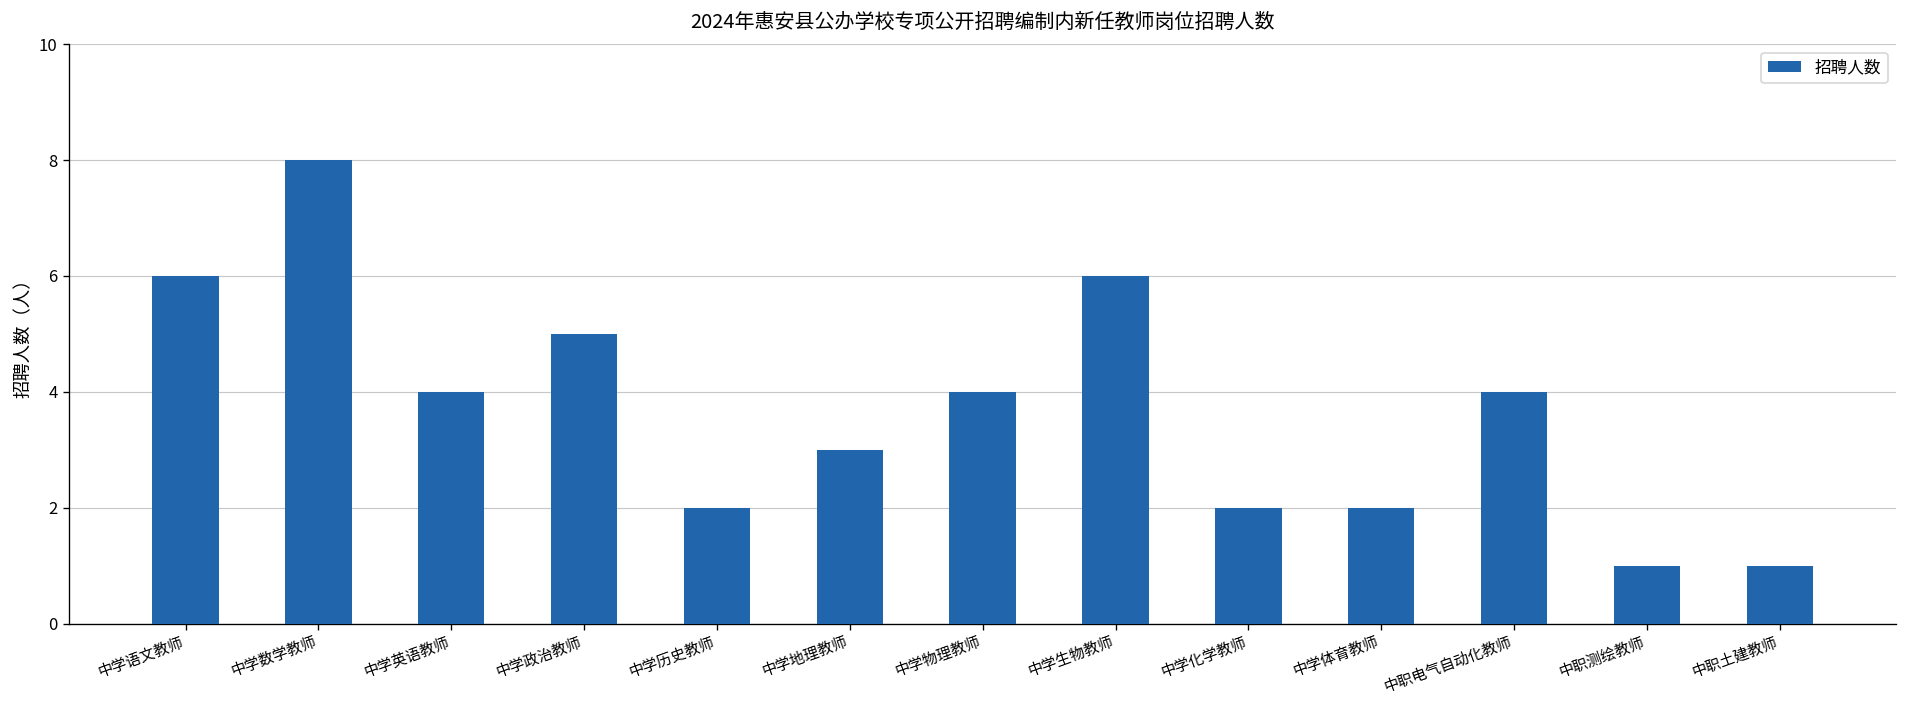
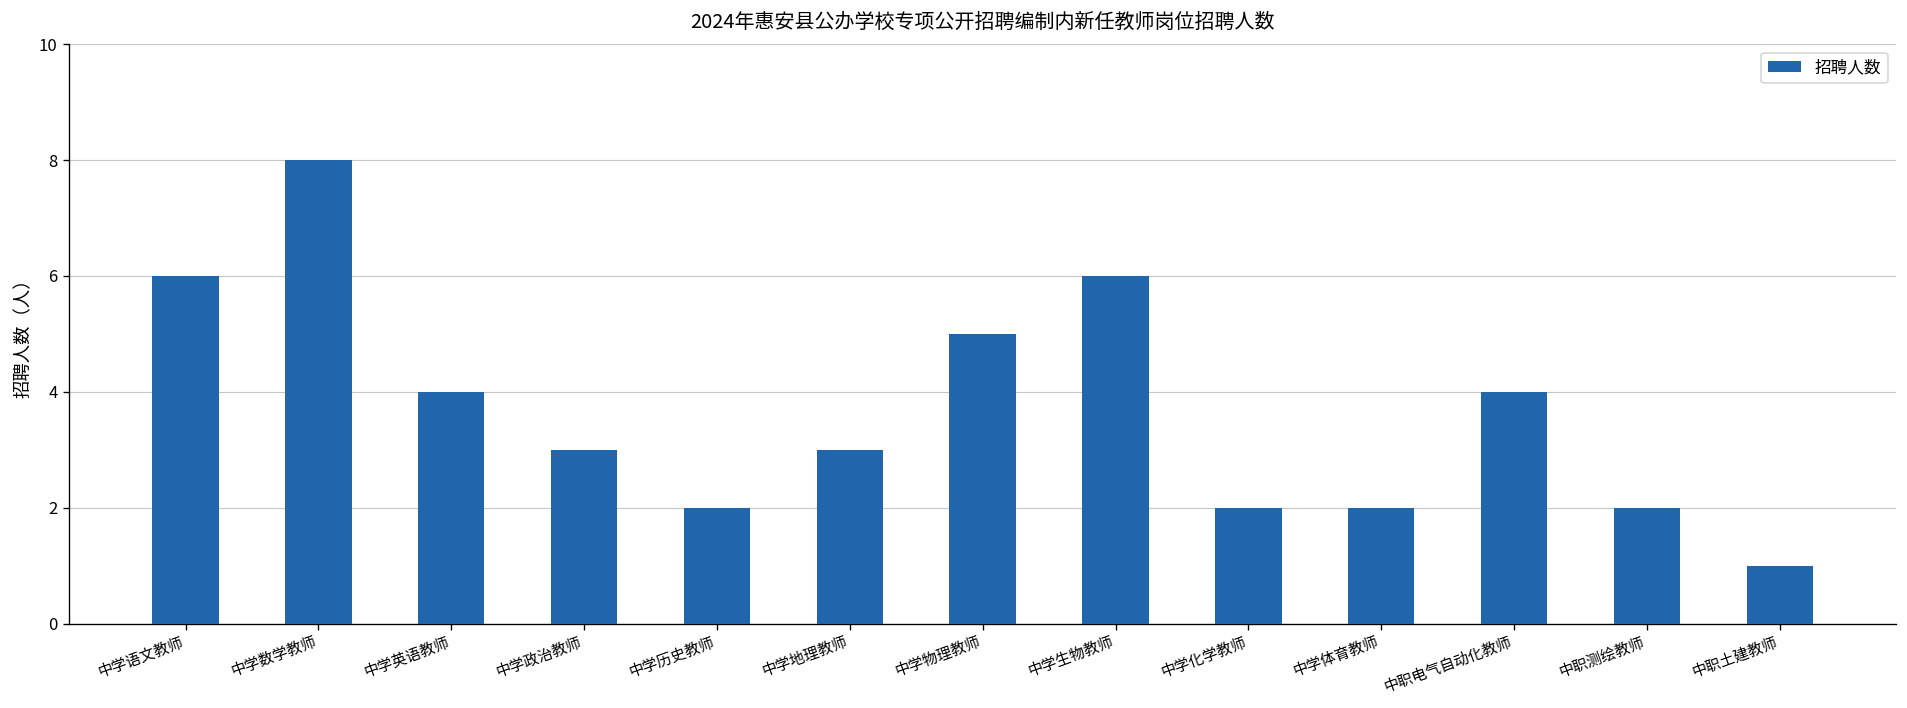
  {
    "中学语文教师": 6,
    "中学数学教师": 8,
    "中学英语教师": 4,
-   "中学政治教师": 5,
+   "中学政治教师": 3,
    "中学历史教师": 2,
    "中学地理教师": 3,
-   "中学物理教师": 4,
+   "中学物理教师": 5,
    "中学生物教师": 6,
    "中学化学教师": 2,
    "中学体育教师": 2,
    "中职电气自动化教师": 4,
-   "中职测绘教师": 1,
+   "中职测绘教师": 2,
    "中职土建教师": 1
  }
